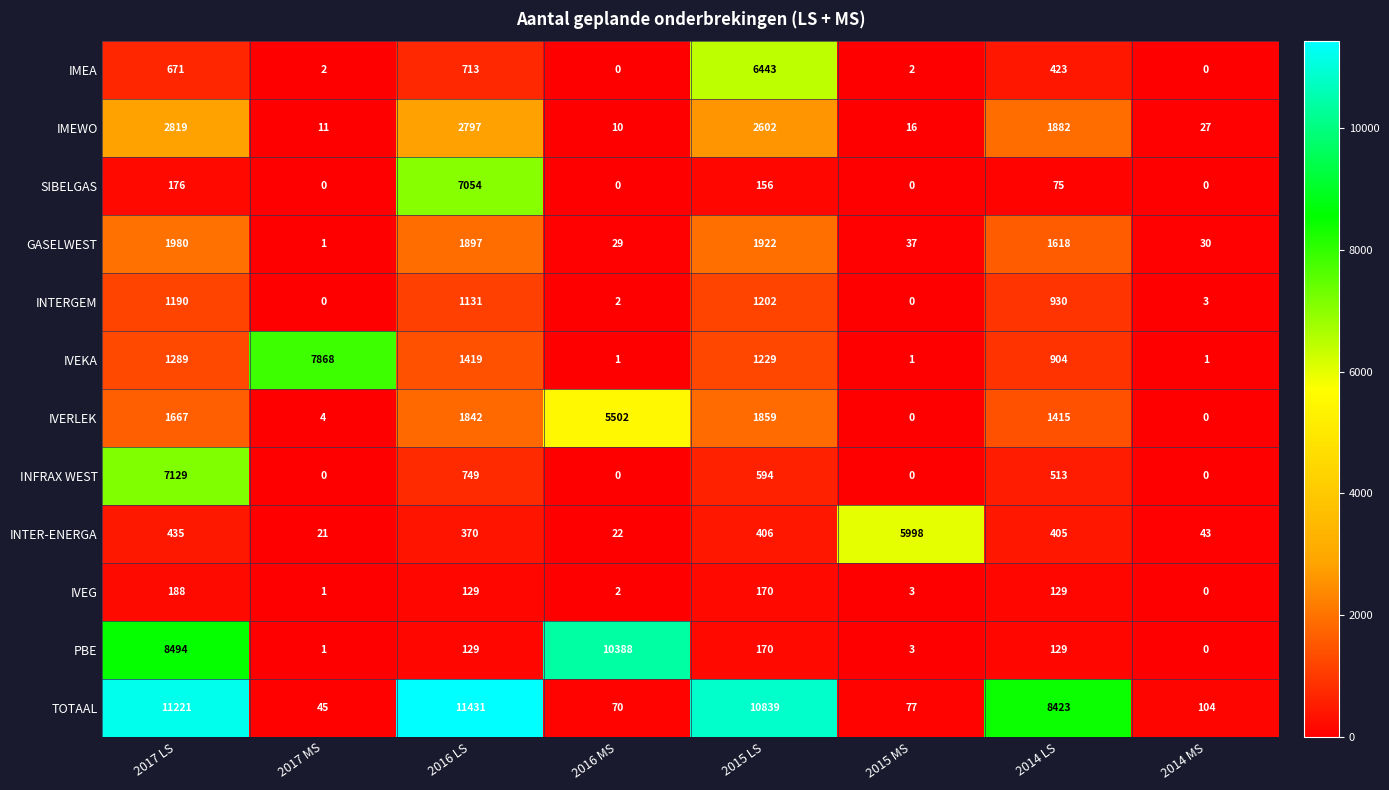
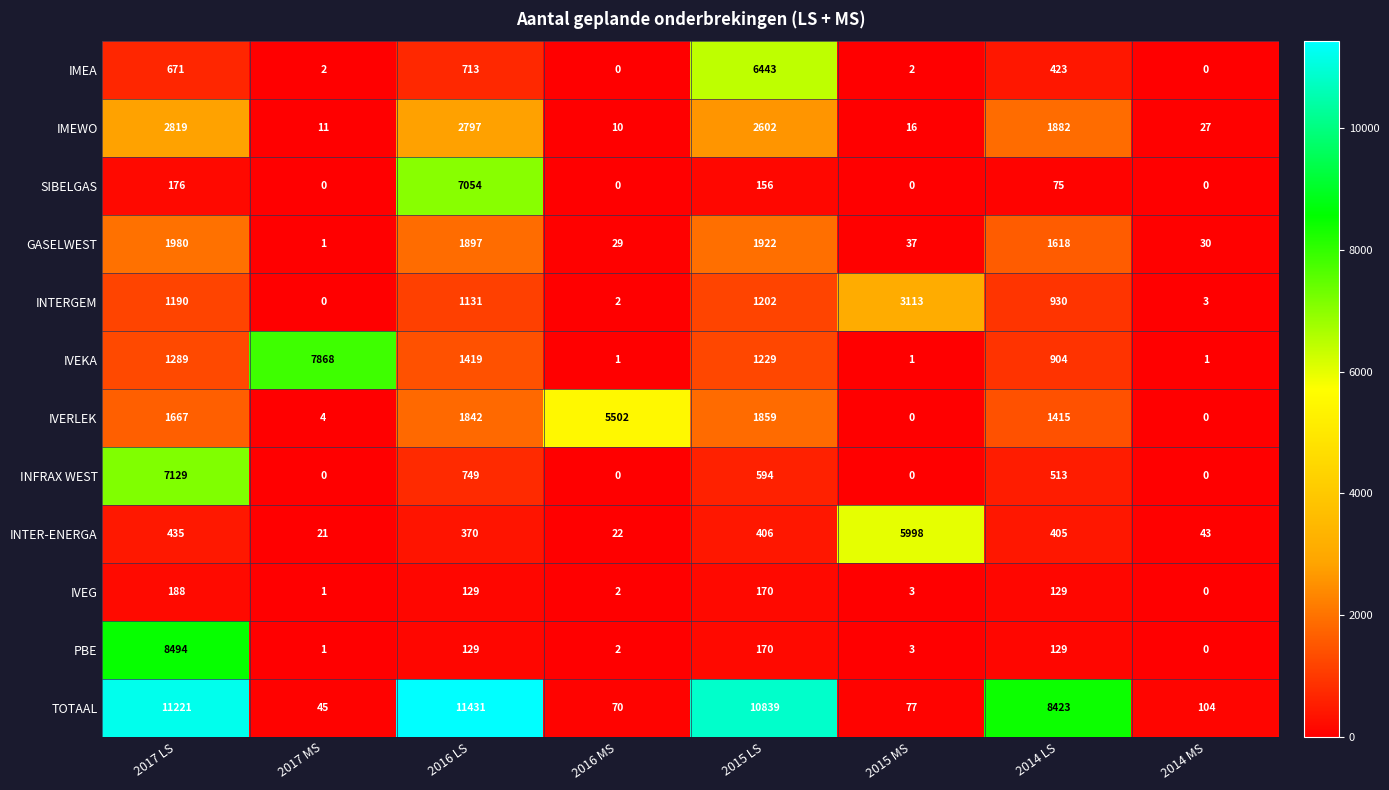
  {
    "IMEA": {
      "2017 LS": 671,
      "2017 MS": 2,
      "2016 LS": 713,
      "2016 MS": 0,
      "2015 LS": 6443,
      "2015 MS": 2,
      "2014 LS": 423,
      "2014 MS": 0
    },
    "IMEWO": {
      "2017 LS": 2819,
      "2017 MS": 11,
      "2016 LS": 2797,
      "2016 MS": 10,
      "2015 LS": 2602,
      "2015 MS": 16,
      "2014 LS": 1882,
      "2014 MS": 27
    },
    "SIBELGAS": {
      "2017 LS": 176,
      "2017 MS": 0,
      "2016 LS": 7054,
      "2016 MS": 0,
      "2015 LS": 156,
      "2015 MS": 0,
      "2014 LS": 75,
      "2014 MS": 0
    },
    "GASELWEST": {
      "2017 LS": 1980,
      "2017 MS": 1,
      "2016 LS": 1897,
      "2016 MS": 29,
      "2015 LS": 1922,
      "2015 MS": 37,
      "2014 LS": 1618,
      "2014 MS": 30
    },
    "INTERGEM": {
      "2017 LS": 1190,
      "2017 MS": 0,
      "2016 LS": 1131,
      "2016 MS": 2,
      "2015 LS": 1202,
-     "2015 MS": 0,
+     "2015 MS": 3113,
      "2014 LS": 930,
      "2014 MS": 3
    },
    "IVEKA": {
      "2017 LS": 1289,
      "2017 MS": 7868,
      "2016 LS": 1419,
      "2016 MS": 1,
      "2015 LS": 1229,
      "2015 MS": 1,
      "2014 LS": 904,
      "2014 MS": 1
    },
    "IVERLEK": {
      "2017 LS": 1667,
      "2017 MS": 4,
      "2016 LS": 1842,
      "2016 MS": 5502,
      "2015 LS": 1859,
      "2015 MS": 0,
      "2014 LS": 1415,
      "2014 MS": 0
    },
    "INFRAX WEST": {
      "2017 LS": 7129,
      "2017 MS": 0,
      "2016 LS": 749,
      "2016 MS": 0,
      "2015 LS": 594,
      "2015 MS": 0,
      "2014 LS": 513,
      "2014 MS": 0
    },
    "INTER-ENERGA": {
      "2017 LS": 435,
      "2017 MS": 21,
      "2016 LS": 370,
      "2016 MS": 22,
      "2015 LS": 406,
      "2015 MS": 5998,
      "2014 LS": 405,
      "2014 MS": 43
    },
    "IVEG": {
      "2017 LS": 188,
      "2017 MS": 1,
      "2016 LS": 129,
      "2016 MS": 2,
      "2015 LS": 170,
      "2015 MS": 3,
      "2014 LS": 129,
      "2014 MS": 0
    },
    "PBE": {
      "2017 LS": 8494,
      "2017 MS": 1,
      "2016 LS": 129,
-     "2016 MS": 10388,
+     "2016 MS": 2,
      "2015 LS": 170,
      "2015 MS": 3,
      "2014 LS": 129,
      "2014 MS": 0
    },
    "TOTAAL": {
      "2017 LS": 11221,
      "2017 MS": 45,
      "2016 LS": 11431,
      "2016 MS": 70,
      "2015 LS": 10839,
      "2015 MS": 77,
      "2014 LS": 8423,
      "2014 MS": 104
    }
  }
